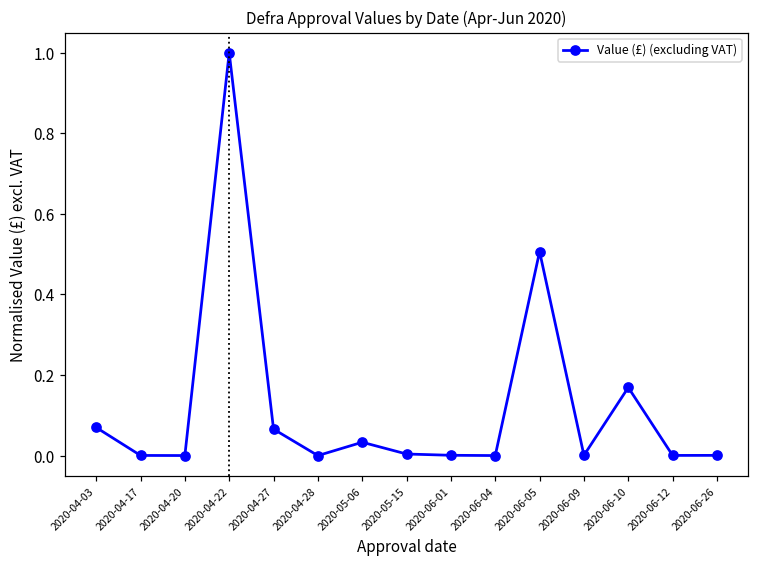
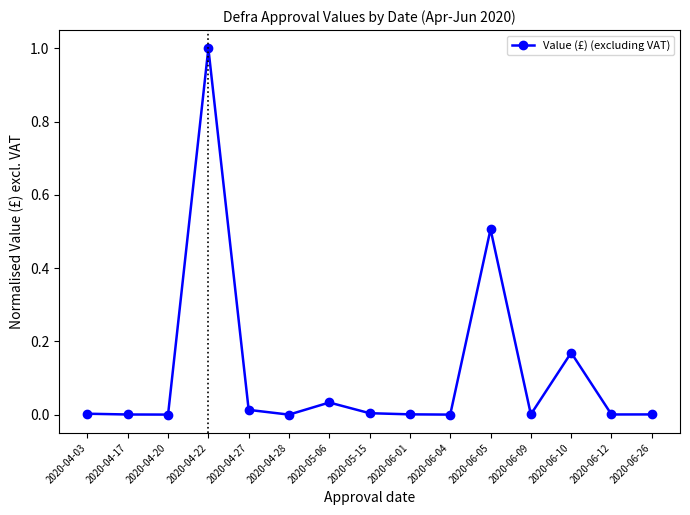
  {
-   "2020-04-03": 0.07,
+   "2020-04-03": 0.00,
    "2020-04-17": 0.00,
    "2020-04-20": 0.00,
    "2020-04-22": 1.00,
-   "2020-04-27": 0.07,
+   "2020-04-27": 0.01,
    "2020-04-28": 0.00,
    "2020-05-06": 0.03,
    "2020-05-15": 0.00,
    "2020-06-01": 0.00,
    "2020-06-04": 0.00,
    "2020-06-05": 0.51,
    "2020-06-09": 0.00,
    "2020-06-10": 0.17,
    "2020-06-12": 0.00,
    "2020-06-26": 0.00
  }
